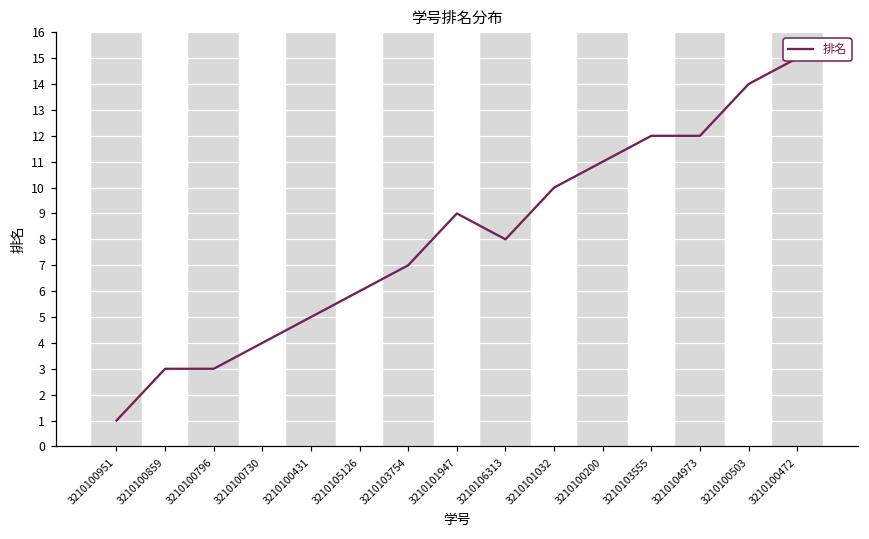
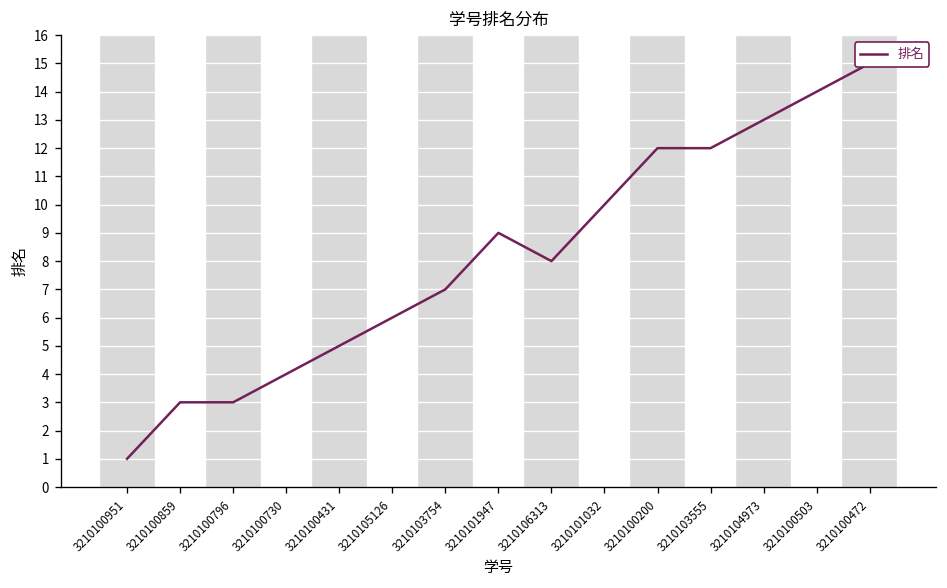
  {
    "3210100951": 1,
    "3210100859": 3,
    "3210100796": 3,
    "3210100730": 4,
    "3210100431": 5,
    "3210105126": 6,
    "3210103754": 7,
    "3210101947": 9,
    "3210106313": 8,
    "3210101032": 10,
-   "3210100200": 11,
+   "3210100200": 12,
    "3210103555": 12,
-   "3210104973": 12,
+   "3210104973": 13,
    "3210100503": 14
  }
